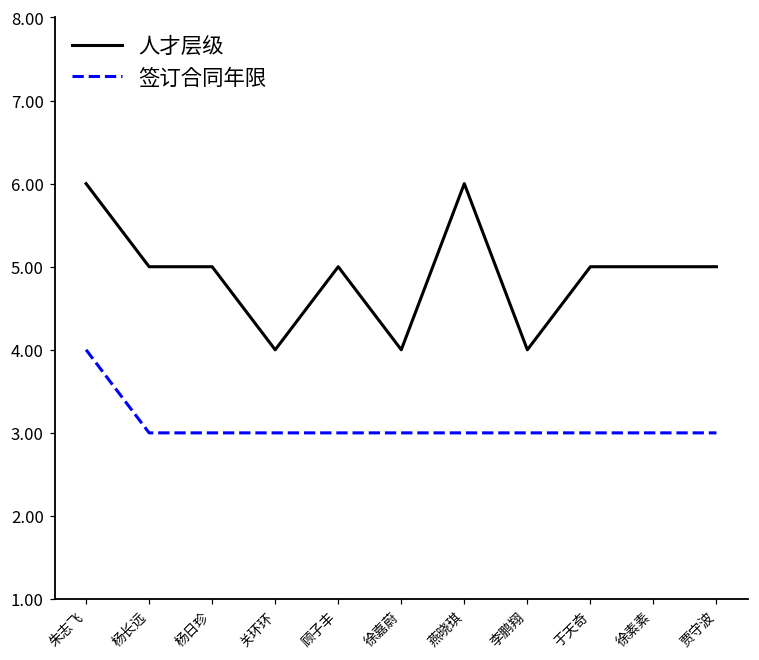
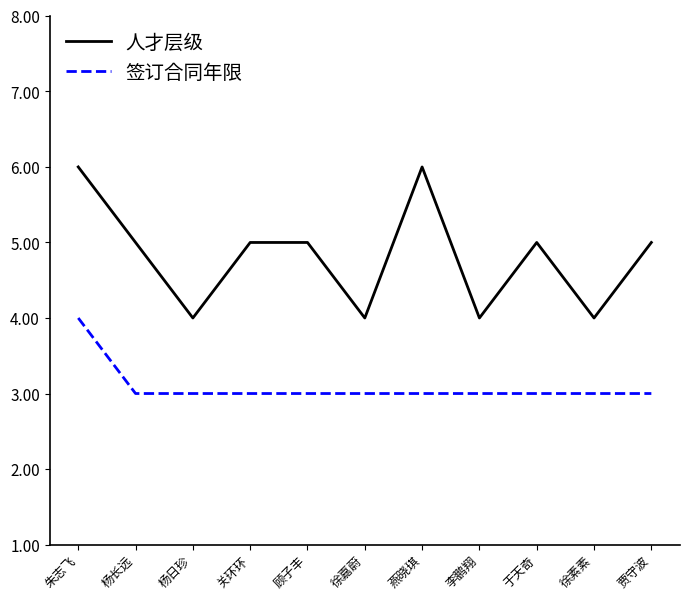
  {
    "人才层级": {
      "朱志飞": 6,
      "杨长远": 5,
-     "杨日珍": 5,
-     "关环环": 4,
+     "杨日珍": 4,
+     "关环环": 5,
      "顾子丰": 5,
      "徐嘉蔚": 4,
      "燕晓琪": 6,
      "李鹏翔": 4,
      "于天奇": 5,
-     "徐素素": 5,
+     "徐素素": 4,
      "贾守波": 5
    },
    "签订合同年限": {
      "朱志飞": 4,
      "杨长远": 3,
      "杨日珍": 3,
      "关环环": 3,
      "顾子丰": 3,
      "徐嘉蔚": 3,
      "燕晓琪": 3,
      "李鹏翔": 3,
      "于天奇": 3,
      "徐素素": 3,
      "贾守波": 3
    }
  }
